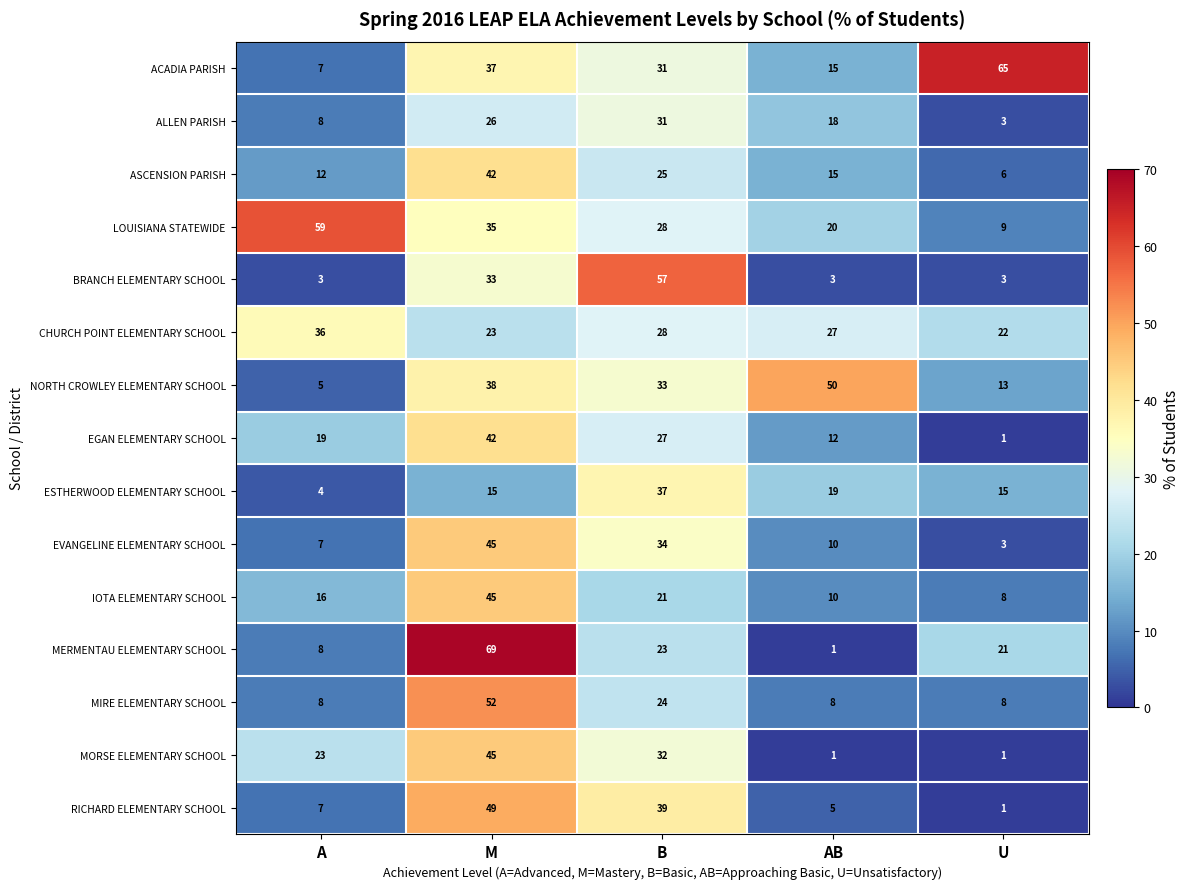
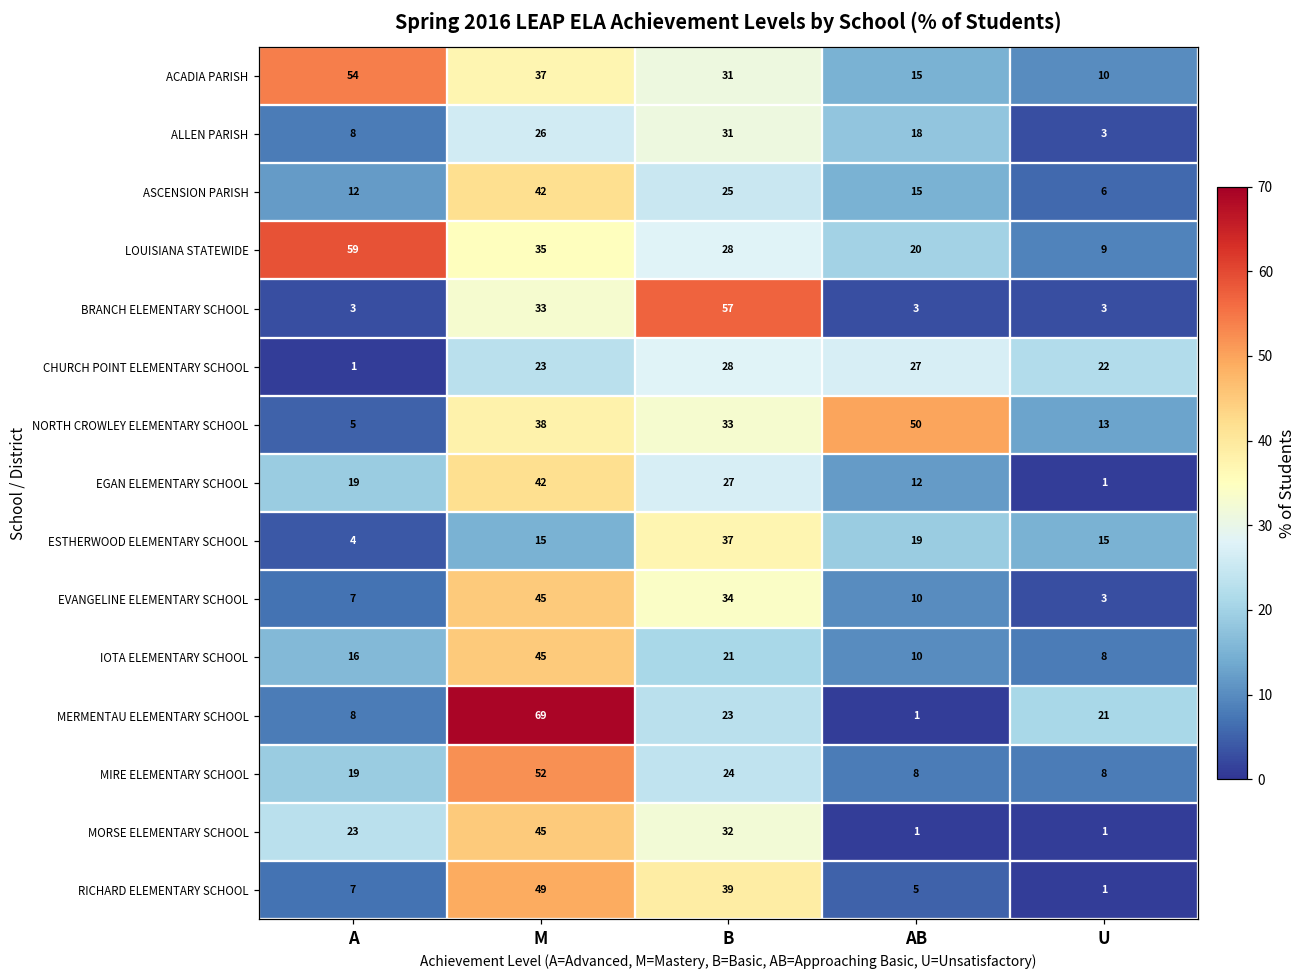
  {
    "ACADIA PARISH": {
-     "A": 7,
+     "A": 54,
      "M": 37,
      "B": 31,
      "AB": 15,
-     "U": 65
+     "U": 10
    },
    "ALLEN PARISH": {
      "A": 8,
      "M": 26,
      "B": 31,
      "AB": 18,
      "U": 3
    },
    "ASCENSION PARISH": {
      "A": 12,
      "M": 42,
      "B": 25,
      "AB": 15,
      "U": 6
    },
    "LOUISIANA STATEWIDE": {
      "A": 59,
      "M": 35,
      "B": 28,
      "AB": 20,
      "U": 9
    },
    "BRANCH ELEMENTARY SCHOOL": {
      "A": 3,
      "M": 33,
      "B": 57,
      "AB": 3,
      "U": 3
    },
    "CHURCH POINT ELEMENTARY SCHOOL": {
-     "A": 36,
+     "A": 1,
      "M": 23,
      "B": 28,
      "AB": 27,
      "U": 22
    },
    "NORTH CROWLEY ELEMENTARY SCHOOL": {
      "A": 5,
      "M": 38,
      "B": 33,
      "AB": 50,
      "U": 13
    },
    "EGAN ELEMENTARY SCHOOL": {
      "A": 19,
      "M": 42,
      "B": 27,
      "AB": 12,
      "U": 1
    },
    "ESTHERWOOD ELEMENTARY SCHOOL": {
      "A": 4,
      "M": 15,
      "B": 37,
      "AB": 19,
      "U": 15
    },
    "EVANGELINE ELEMENTARY SCHOOL": {
      "A": 7,
      "M": 45,
      "B": 34,
      "AB": 10,
      "U": 3
    },
    "IOTA ELEMENTARY SCHOOL": {
      "A": 16,
      "M": 45,
      "B": 21,
      "AB": 10,
      "U": 8
    },
    "MERMENTAU ELEMENTARY SCHOOL": {
      "A": 8,
      "M": 69,
      "B": 23,
      "AB": 1,
      "U": 21
    },
    "MIRE ELEMENTARY SCHOOL": {
-     "A": 8,
+     "A": 19,
      "M": 52,
      "B": 24,
      "AB": 8,
      "U": 8
    },
    "MORSE ELEMENTARY SCHOOL": {
      "A": 23,
      "M": 45,
      "B": 32,
      "AB": 1,
      "U": 1
    },
    "RICHARD ELEMENTARY SCHOOL": {
      "A": 7,
      "M": 49,
      "B": 39,
      "AB": 5,
      "U": 1
    }
  }
